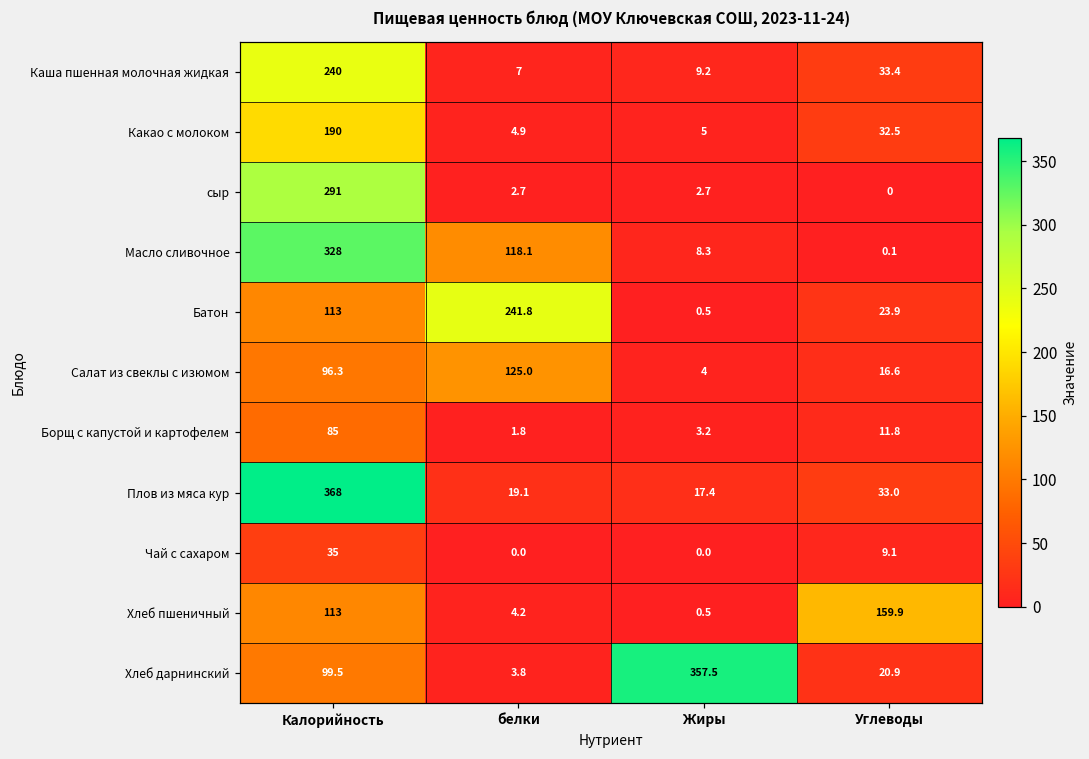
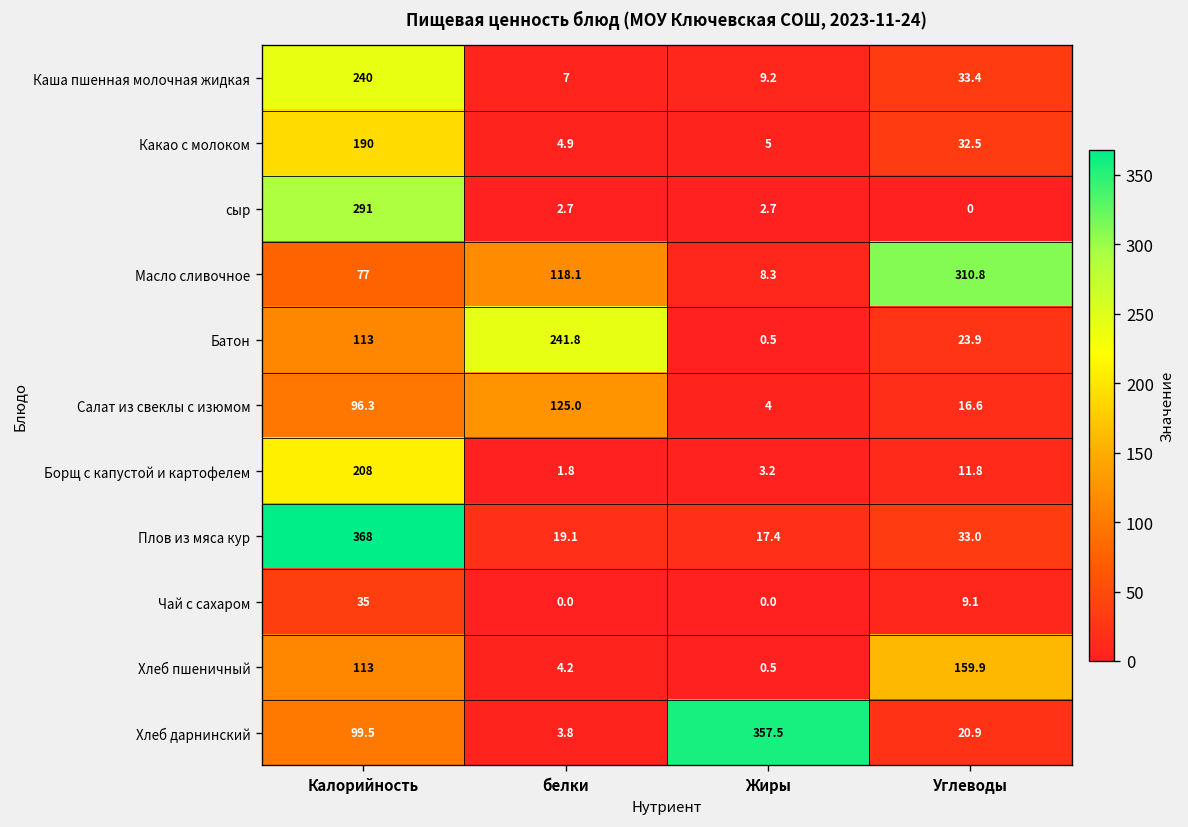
  {
    "Каша пшенная молочная жидкая": {
      "Калорийность": 240,
      "белки": 7,
      "Жиры": 9.2,
      "Углеводы": 33.4
    },
    "Какао с молоком": {
      "Калорийность": 190,
      "белки": 4.9,
      "Жиры": 5,
      "Углеводы": 32.5
    },
    "сыр": {
      "Калорийность": 291,
      "белки": 2.7,
      "Жиры": 2.7,
      "Углеводы": 0
    },
    "Масло сливочное": {
-     "Калорийность": 328,
+     "Калорийность": 77,
      "белки": 118.1,
      "Жиры": 8.3,
-     "Углеводы": 0.1
+     "Углеводы": 310.8
    },
    "Батон": {
      "Калорийность": 113,
      "белки": 241.8,
      "Жиры": 0.5,
      "Углеводы": 23.9
    },
    "Салат из свеклы с изюмом": {
      "Калорийность": 96.3,
      "белки": 125.0,
      "Жиры": 4,
      "Углеводы": 16.6
    },
    "Борщ с капустой и картофелем": {
-     "Калорийность": 85,
+     "Калорийность": 208,
      "белки": 1.8,
      "Жиры": 3.2,
      "Углеводы": 11.8
    },
    "Плов из мяса кур": {
      "Калорийность": 368,
      "белки": 19.1,
      "Жиры": 17.4,
      "Углеводы": 33.0
    },
    "Чай с сахаром": {
      "Калорийность": 35,
      "белки": 0.0,
      "Жиры": 0.0,
      "Углеводы": 9.1
    },
    "Хлеб пшеничный": {
      "Калорийность": 113,
      "белки": 4.2,
      "Жиры": 0.5,
      "Углеводы": 159.9
    },
    "Хлеб дарнинский": {
      "Калорийность": 99.5,
      "белки": 3.8,
      "Жиры": 357.5,
      "Углеводы": 20.9
    }
  }
